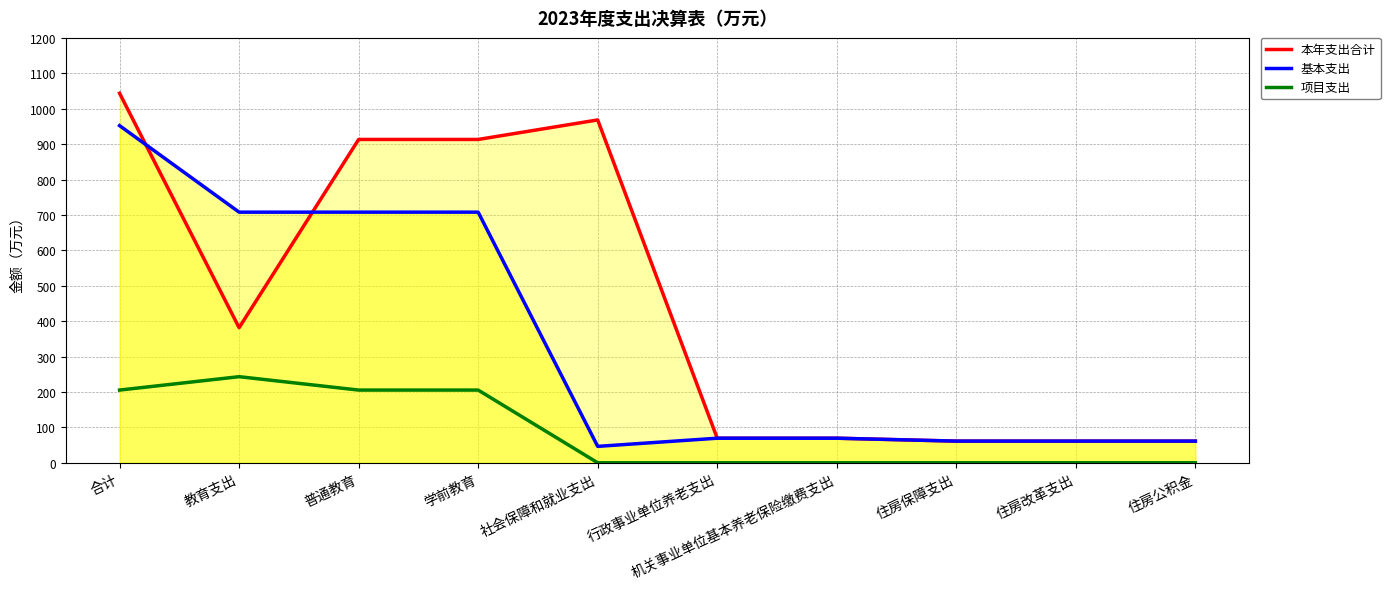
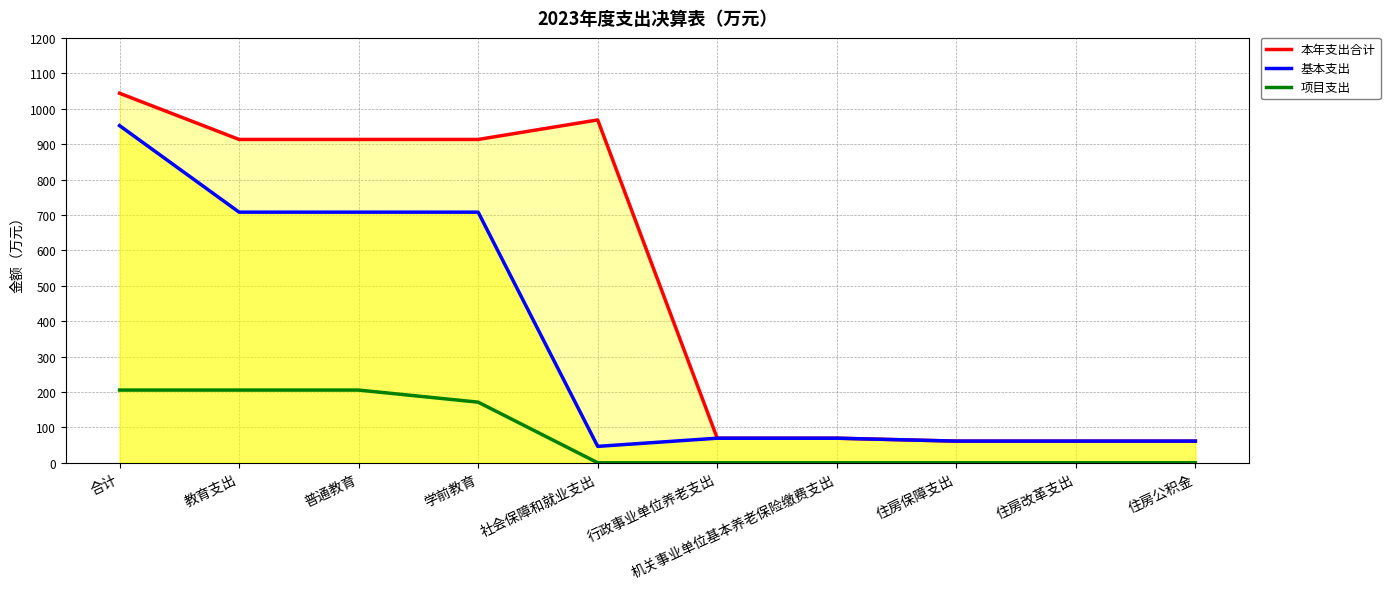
  {
    "本年支出合计": {
      "合计": 1040,
-     "教育支出": 380,
+     "教育支出": 910,
      "普通教育": 910,
      "学前教育": 910,
      "社会保障和就业支出": 970
    },
    "基本支出": {
      "合计": 950,
      "教育支出": 710,
      "普通教育": 710,
      "学前教育": 710,
      "社会保障和就业支出": 50
    },
    "项目支出": {
      "合计": 210,
-     "教育支出": 240,
+     "教育支出": 210,
      "普通教育": 210,
-     "学前教育": 210,
+     "学前教育": 170,
      "社会保障和就业支出": 0,
      "行政事业单位养老支出": 0,
      "机关事业单位基本养老保险缴费支出": 0,
      "住房保障支出": 0,
      "住房改革支出": 0,
      "住房公积金": 0
    }
  }
